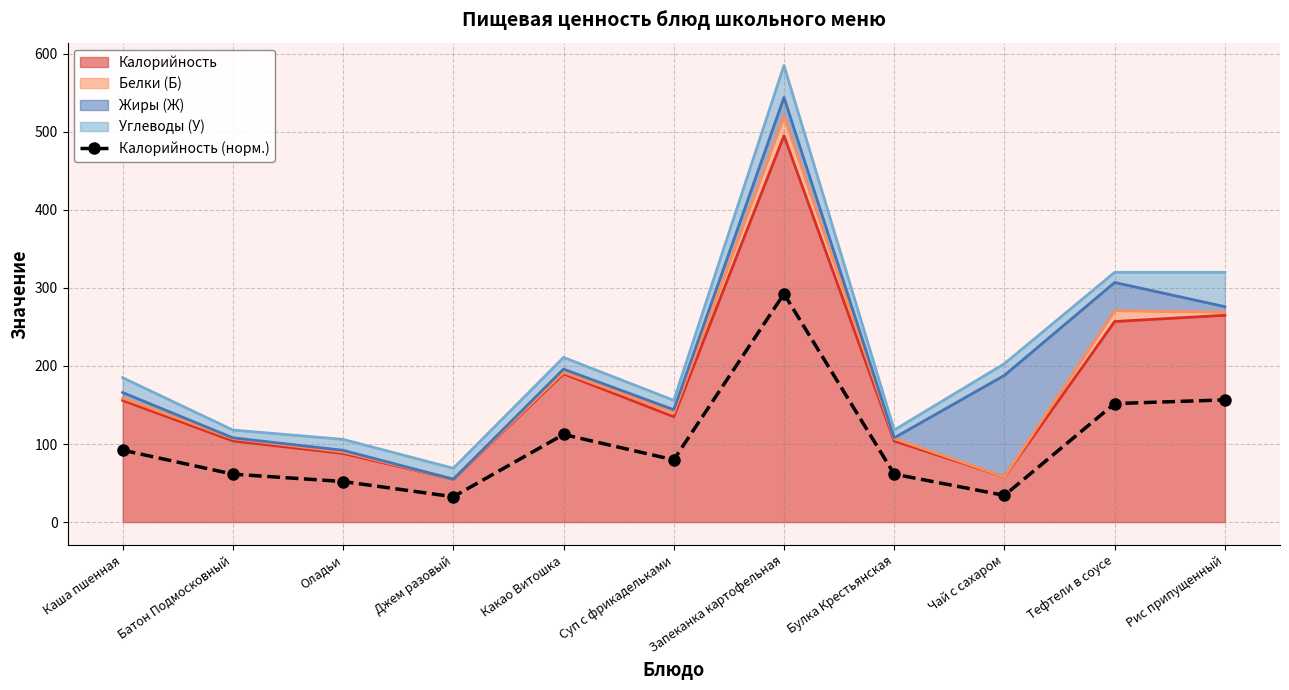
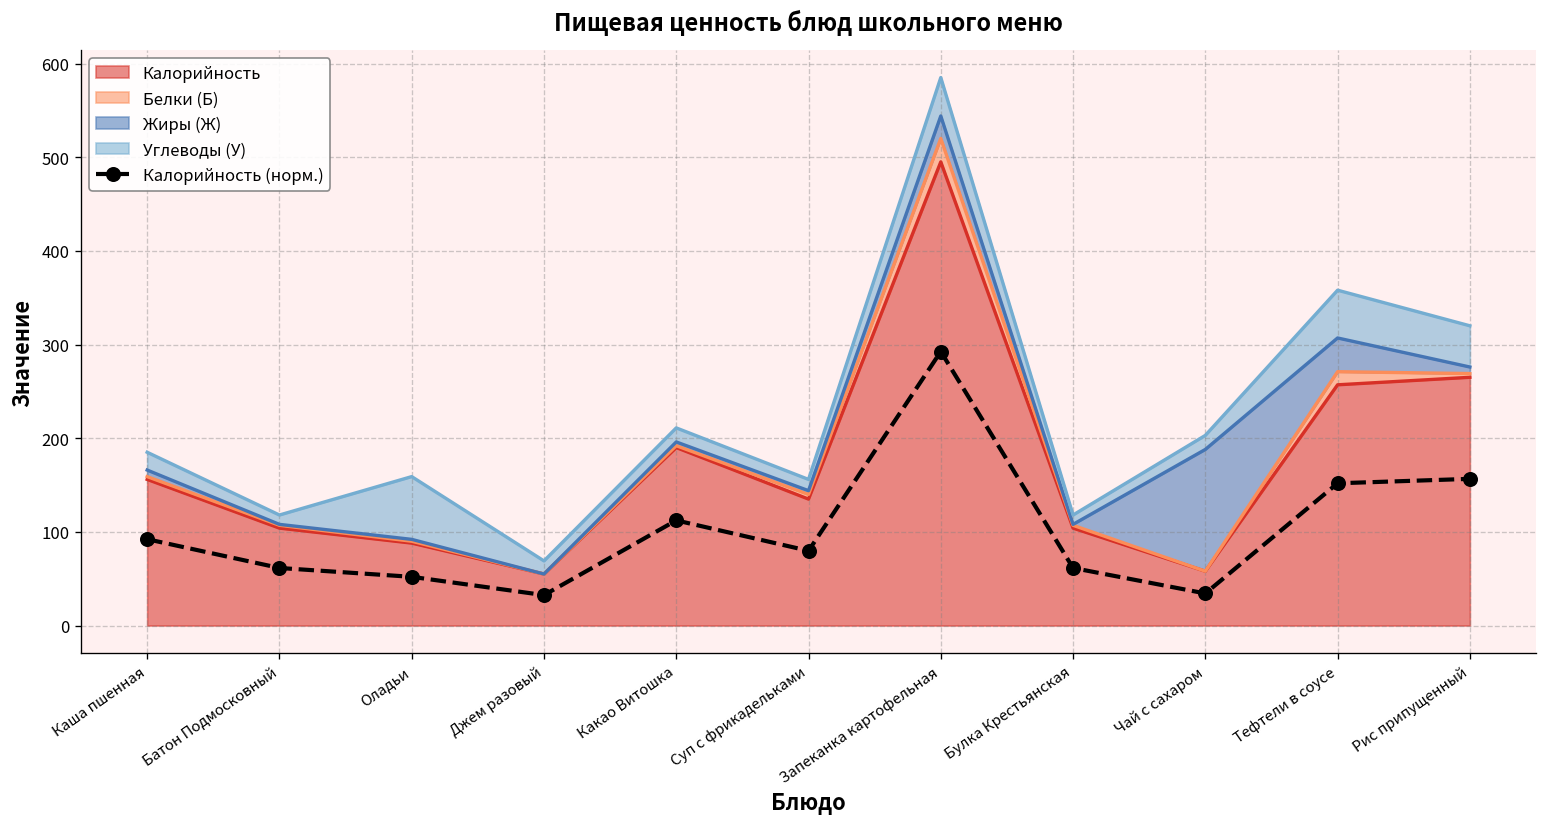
  {
    "Калорийность": {
      "Суп с фрикадельками": 140,
      "Запеканка картофельная": 500,
      "Тефтели в соусе": 260,
      "Рис припущенный": 270
    },
    "Белки (Б)": {
      "Суп с фрикадельками": 10,
      "Запеканка картофельная": 30,
      "Тефтели в соусе": 10,
      "Рис припущенный": 0
    },
    "Жиры (Ж)": {
      "Каша пшенная": 10,
      "Какао Витошка": 0,
      "Суп с фрикадельками": 0,
      "Запеканка картофельная": 20,
      "Чай с сахаром": 130,
      "Тефтели в соусе": 40,
      "Рис припущенный": 10
    },
    "Углеводы (У)": {
      "Каша пшенная": 20,
      "Батон Подмосковный": 10,
-     "Оладьи": 10,
+     "Оладьи": 70,
      "Джем разовый": 10,
      "Какао Витошка": 20,
      "Суп с фрикадельками": 10,
      "Запеканка картофельная": 40,
      "Булка Крестьянская": 10,
      "Чай с сахаром": 20,
-     "Тефтели в соусе": 10,
+     "Тефтели в соусе": 50,
      "Рис припущенный": 40
    },
    "Калорийность (норм.)": {
      "Каша пшенная": 90,
      "Батон Подмосковный": 60,
      "Оладьи": 50,
      "Джем разовый": 30,
      "Какао Витошка": 110,
      "Суп с фрикадельками": 80,
      "Запеканка картофельная": 290,
      "Булка Крестьянская": 60,
      "Чай с сахаром": 30,
      "Тефтели в соусе": 150,
      "Рис припущенный": 160
    }
  }
